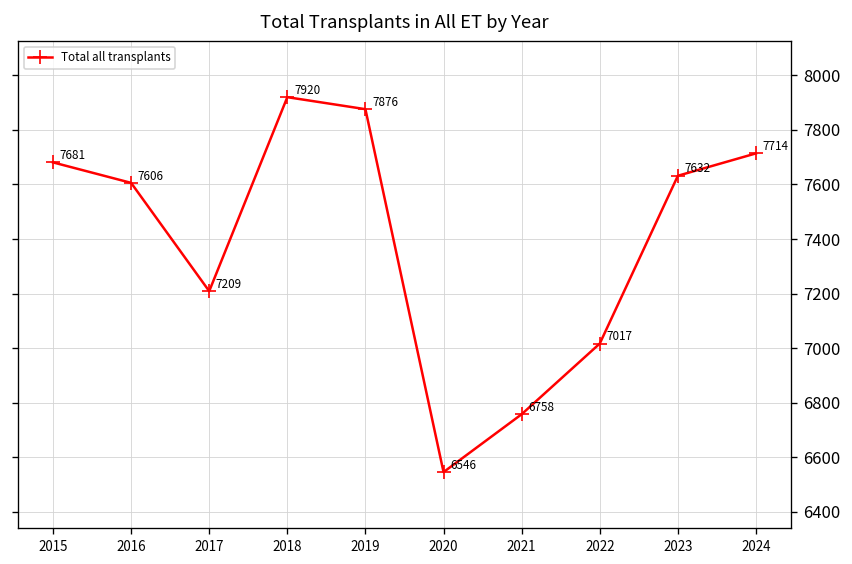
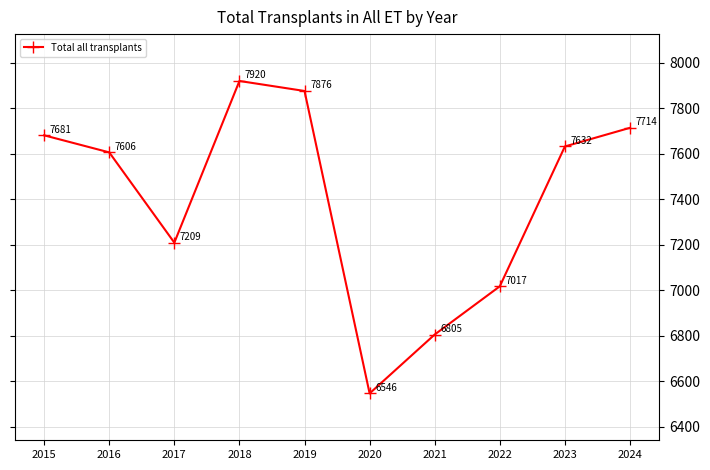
  {
    "2015": 7681,
    "2016": 7606,
    "2017": 7209,
    "2018": 7920,
    "2019": 7876,
    "2020": 6546,
-   "2021": 6758,
+   "2021": 6805,
    "2022": 7017,
    "2023": 7632,
    "2024": 7714
  }
